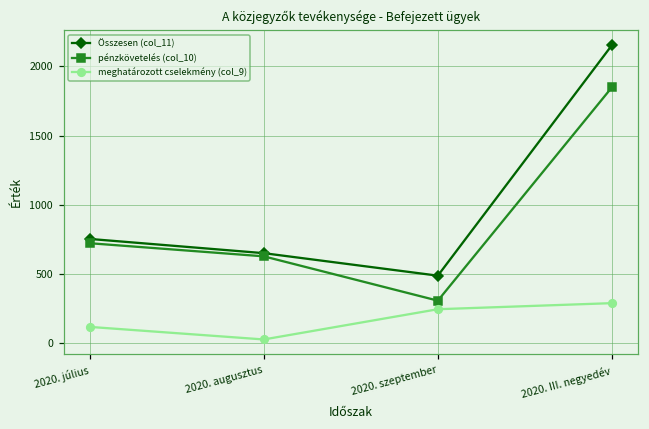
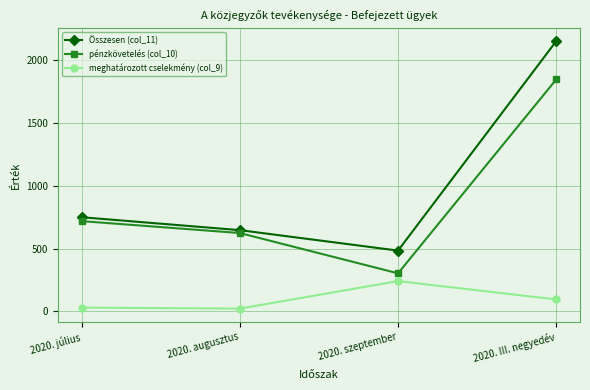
  {
    "Összesen (col_11)": {
      "2020. július": 750,
      "2020. augusztus": 650,
      "2020. szeptember": 490,
      "2020. III. negyedév": 2150
    },
    "pénzkövetelés (col_10)": {
      "2020. július": 720,
      "2020. augusztus": 630,
      "2020. szeptember": 300,
      "2020. III. negyedév": 1850
    },
    "meghatározott cselekmény (col_9)": {
-     "2020. július": 110,
+     "2020. július": 30,
      "2020. augusztus": 20,
      "2020. szeptember": 240,
-     "2020. III. negyedév": 290
+     "2020. III. negyedév": 100
    }
  }
